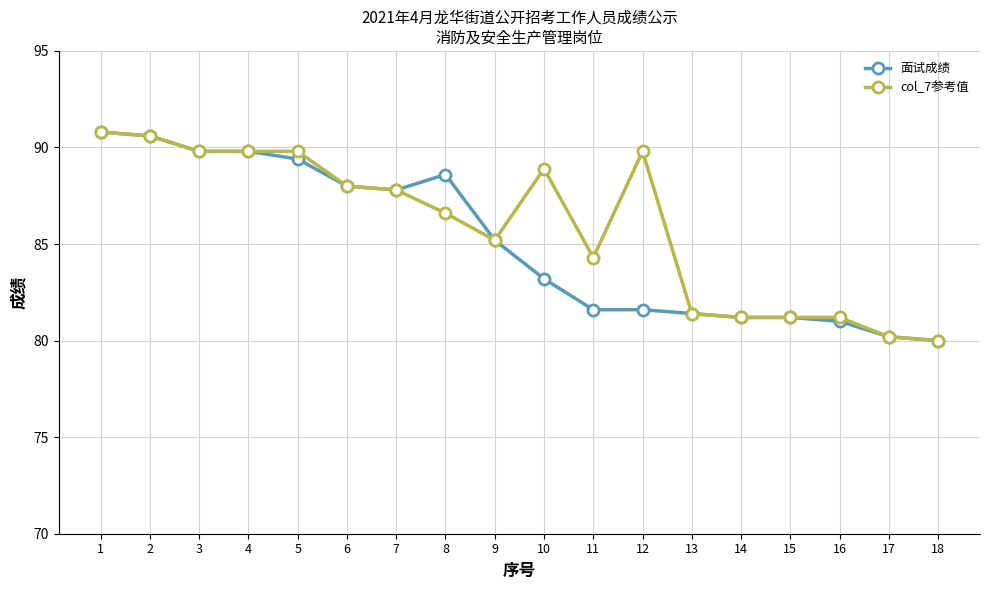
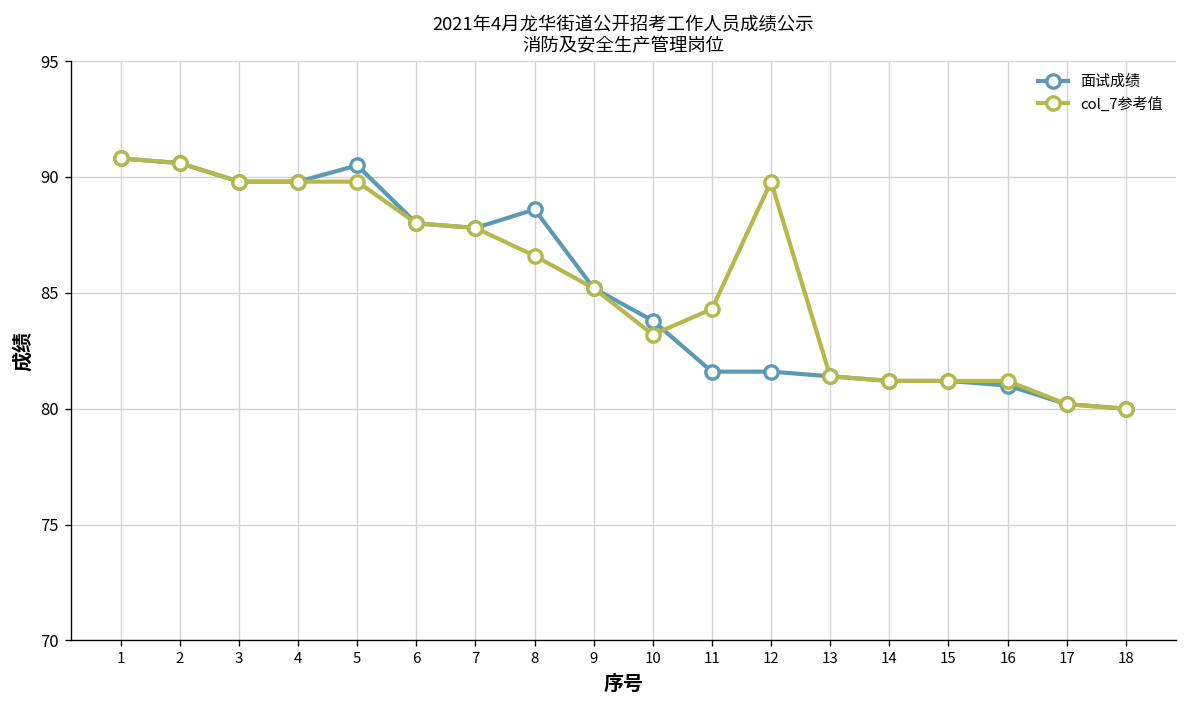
  {
    "面试成绩": {
-     "5": 89.4,
+     "5": 90.5,
      "8": 88.6,
-     "10": 83.2,
+     "10": 83.8,
      "11": 81.6,
      "12": 81.6,
      "16": 81.0
    },
    "col_7参考值": {
      "5": 89.8,
      "8": 86.6,
-     "10": 88.9,
+     "10": 83.2,
      "11": 84.3,
      "12": 89.8,
      "16": 81.2
    }
  }
